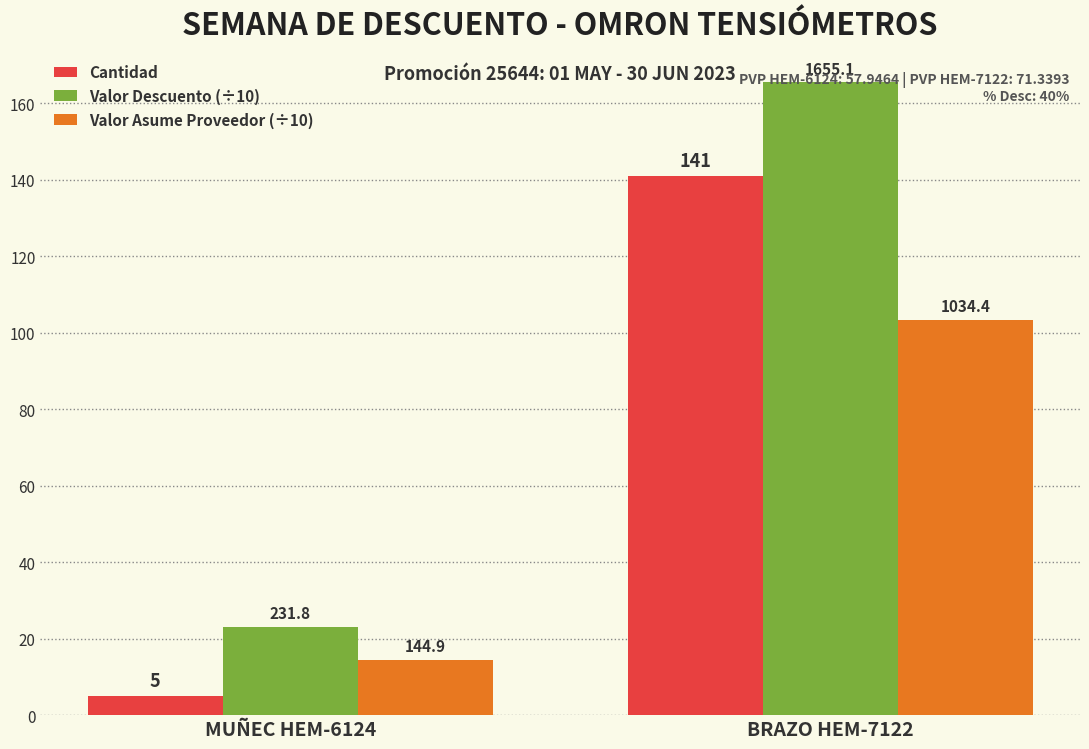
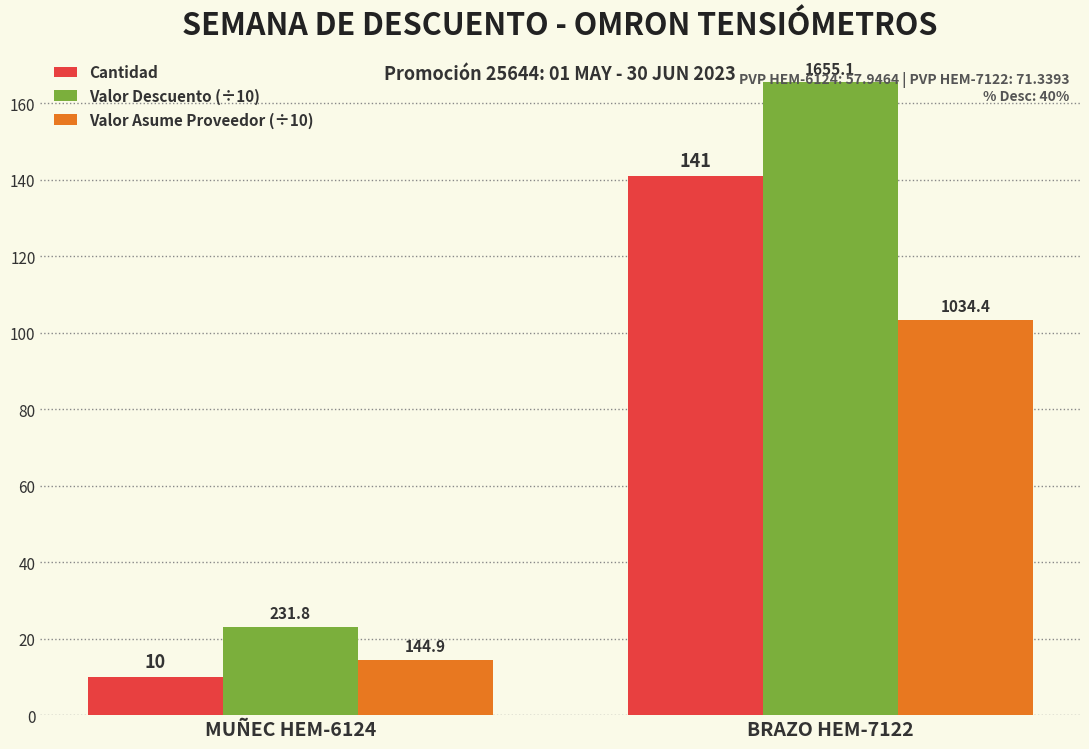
  {
    "Cantidad": {
-     "MUÑEC HEM-6124": 5,
+     "MUÑEC HEM-6124": 10,
      "BRAZO HEM-7122": 141
    }
  }
